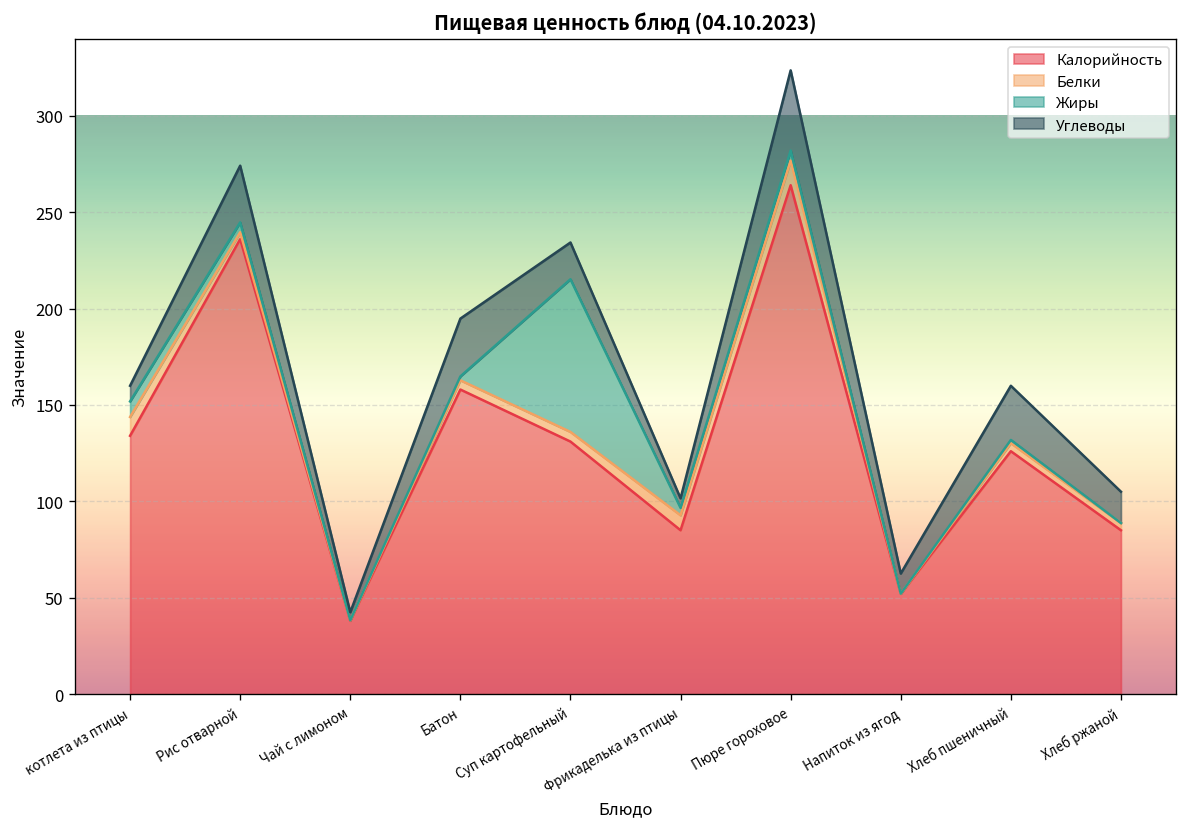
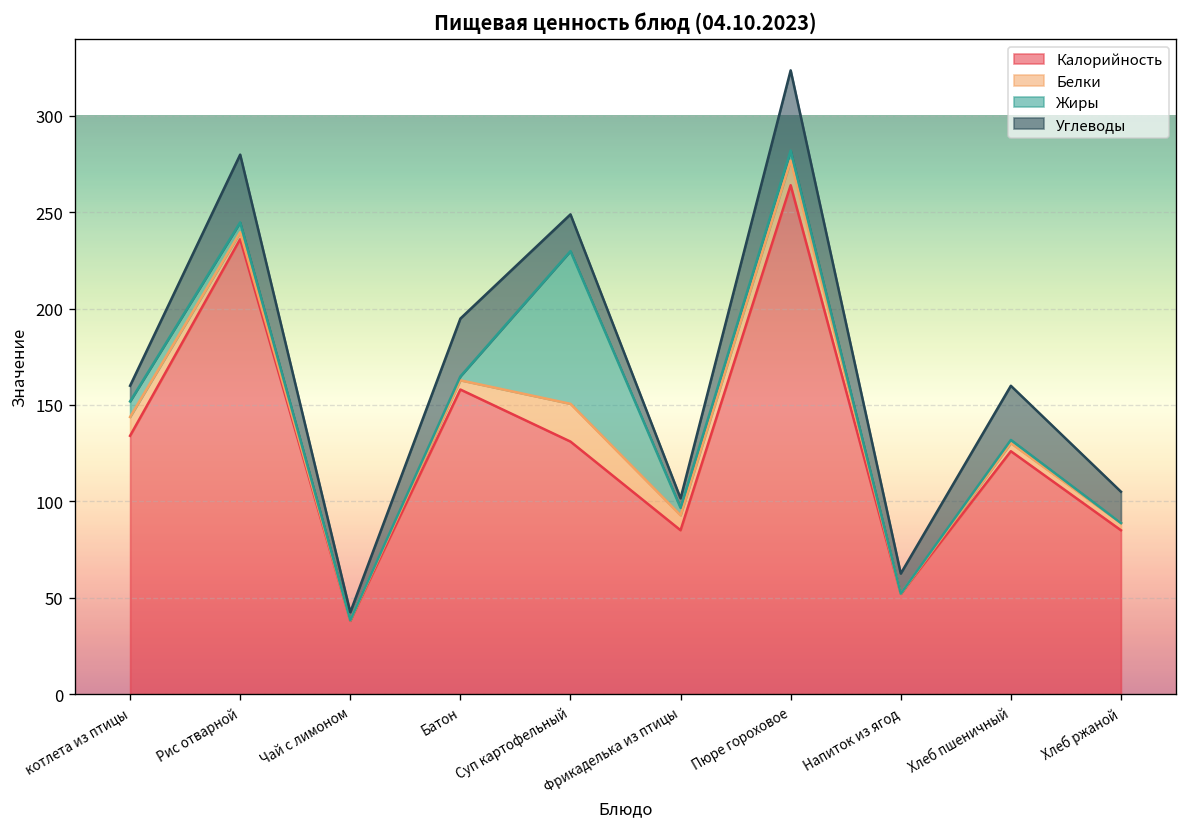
  {
    "Калорийность": {
      "котлета из птицы": 134,
      "Рис отварной": 236,
      "Батон": 158,
      "Суп картофельный": 131,
      "Фрикаделька из птицы": 85,
      "Пюре гороховое": 264,
      "Хлеб пшеничный": 126,
      "Хлеб ржаной": 85
    },
    "Белки": {
      "котлета из птицы": 10,
      "Рис отварной": 4,
      "Батон": 5,
-     "Суп картофельный": 5,
+     "Суп картофельный": 20,
      "Фрикаделька из птицы": 8,
      "Пюре гороховое": 13,
      "Хлеб пшеничный": 4
    },
    "Жиры": {
      "котлета из птицы": 8,
      "Рис отварной": 5,
      "Батон": 2,
      "Суп картофельный": 79,
      "Фрикаделька из птицы": 4,
      "Пюре гороховое": 5,
      "Хлеб пшеничный": 2
    },
    "Углеводы": {
      "котлета из птицы": 8,
-     "Рис отварной": 29,
+     "Рис отварной": 35,
      "Чай с лимоном": 4,
      "Батон": 30,
      "Суп картофельный": 19,
      "Фрикаделька из птицы": 5,
      "Пюре гороховое": 42,
      "Напиток из ягод": 10,
      "Хлеб пшеничный": 28,
      "Хлеб ржаной": 16
    }
  }
